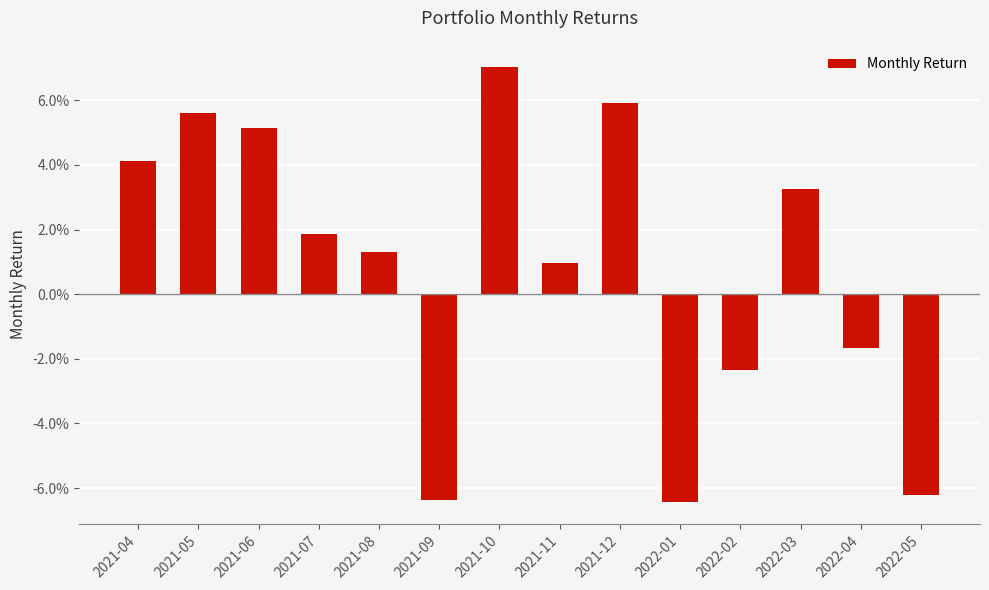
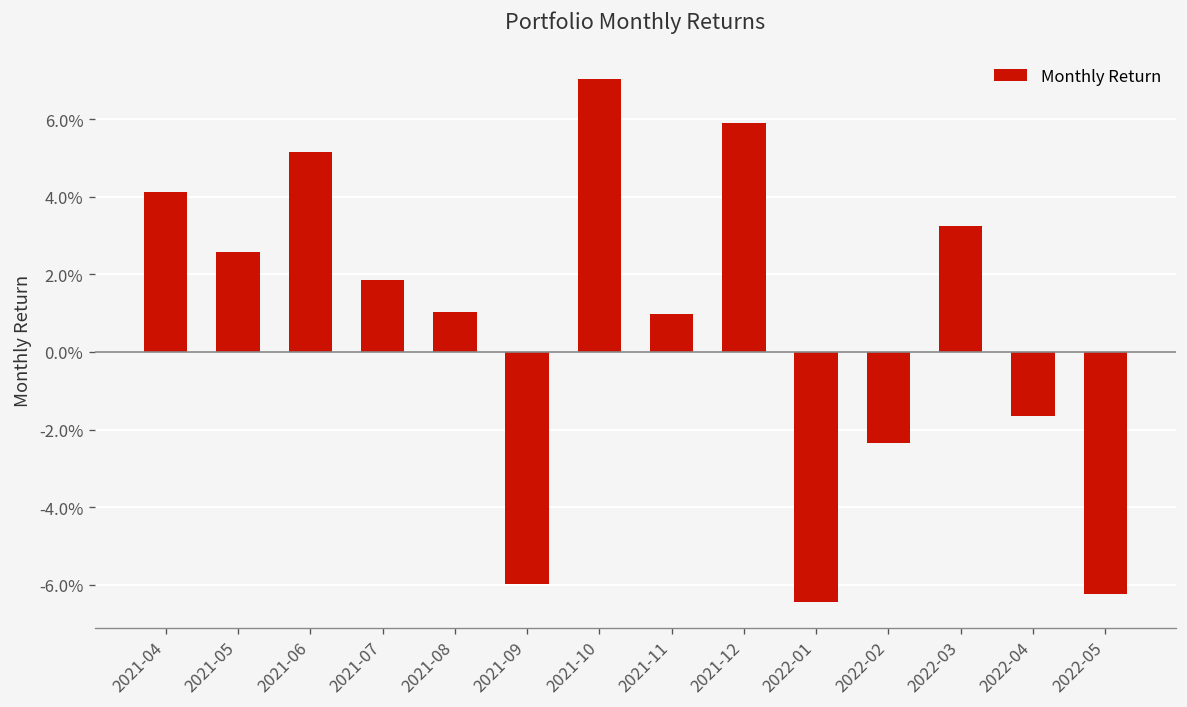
  {
    "2021-04": "4.1%",
-   "2021-05": "5.6%",
+   "2021-05": "2.6%",
    "2021-06": "5.1%",
    "2021-07": "1.9%",
-   "2021-08": "1.3%",
-   "2021-09": "-6.4%",
+   "2021-08": "1.0%",
+   "2021-09": "-6.0%",
    "2021-10": "7.0%",
    "2021-11": "1.0%",
    "2021-12": "5.9%",
    "2022-01": "-6.4%",
    "2022-02": "-2.3%",
    "2022-03": "3.2%",
    "2022-04": "-1.7%",
    "2022-05": "-6.2%"
  }
